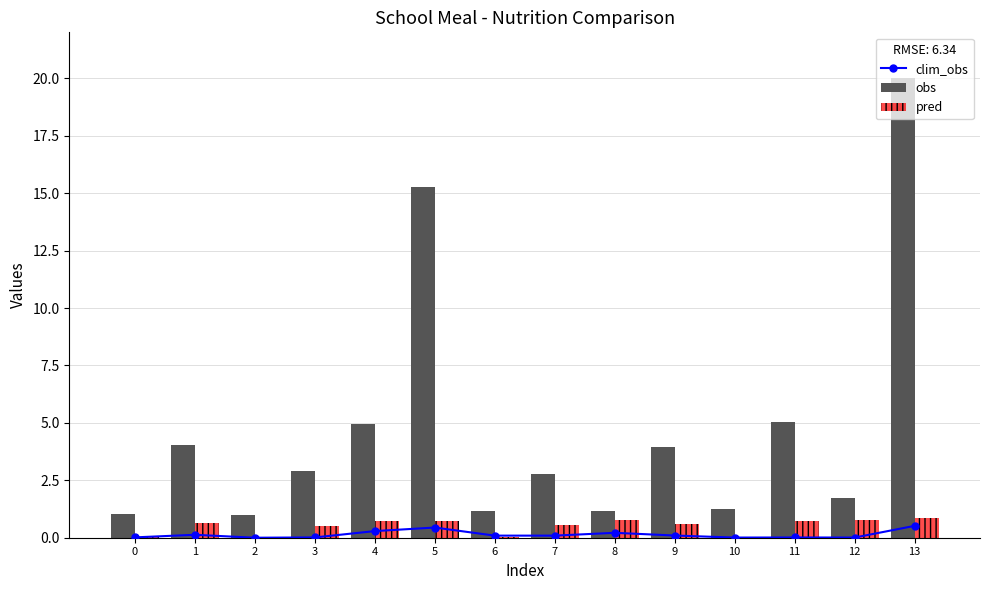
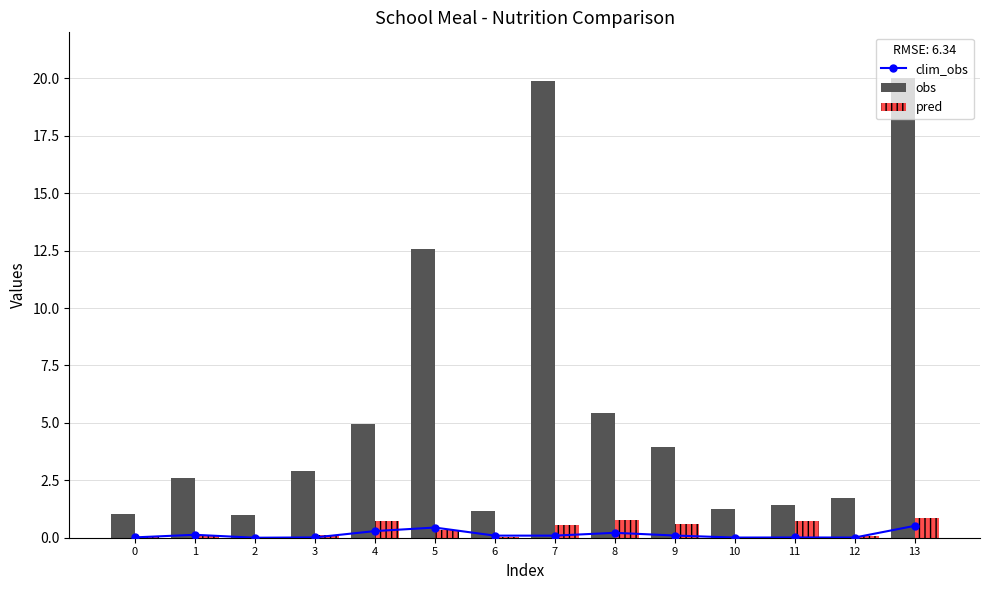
  {
    "obs": {
      "0": 1.0,
-     "1": 4.0,
+     "1": 2.6,
      "2": 1.0,
      "3": 2.9,
      "4": 5.0,
-     "5": 15.2,
+     "5": 12.6,
      "6": 1.2,
-     "7": 2.8,
-     "8": 1.2,
+     "7": 19.9,
+     "8": 5.4,
      "9": 4.0,
      "10": 1.3,
-     "11": 5.0,
+     "11": 1.4,
      "12": 1.7
    },
    "clim_obs": {
      "0": 0.0,
      "1": 0.1,
      "2": 0.0,
      "3": 0.0,
      "4": 0.3,
      "5": 0.4,
      "6": 0.1,
      "7": 0.1,
      "8": 0.2,
      "9": 0.1,
      "10": 0.0,
      "11": 0.0,
      "12": 0.0,
      "13": 0.5
    },
    "pred": {
-     "1": 0.6,
+     "1": 0.1,
      "2": 0.0,
-     "3": 0.5,
+     "3": 0.1,
      "4": 0.7,
-     "5": 0.7,
+     "5": 0.3,
      "7": 0.5,
      "8": 0.8,
      "9": 0.6,
      "11": 0.7,
-     "12": 0.8,
+     "12": 0.1,
      "13": 0.8
    }
  }
